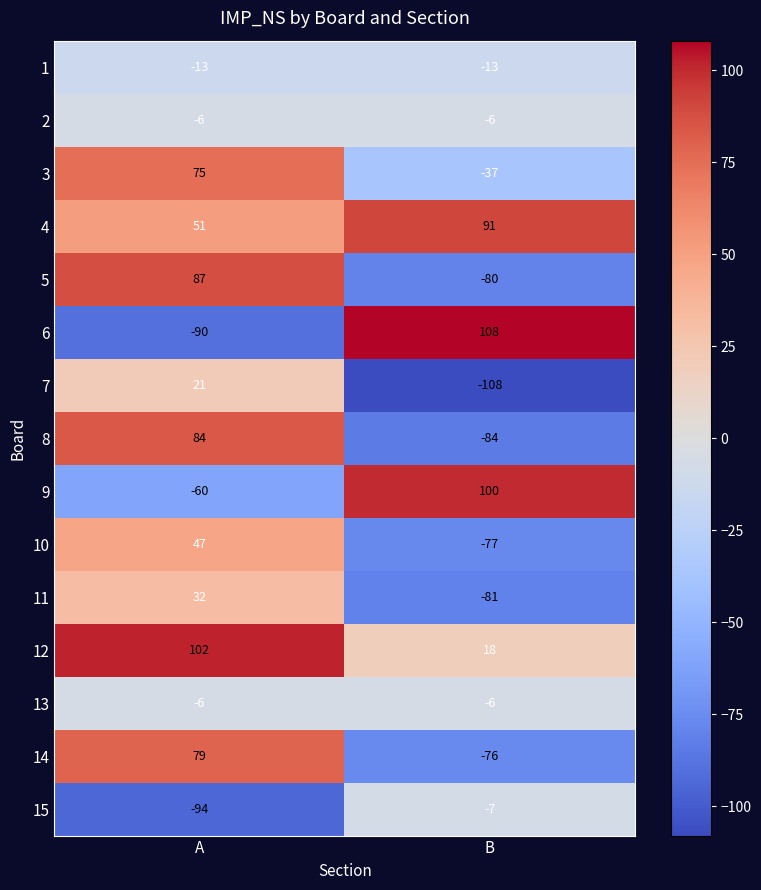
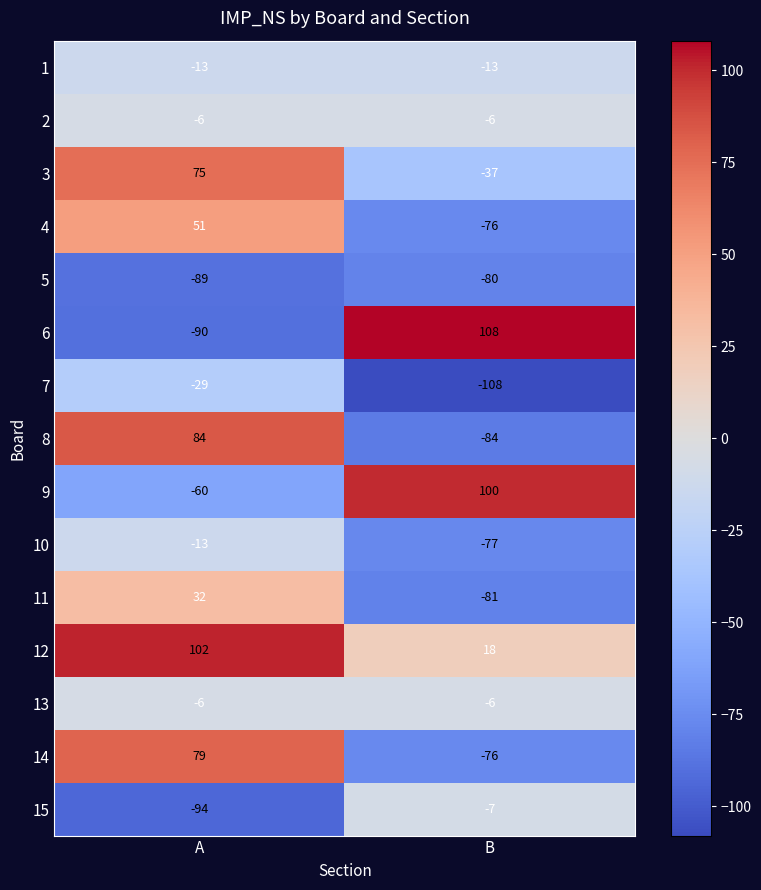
  {
    "1": {
      "A": -13,
      "B": -13
    },
    "3": {
      "A": 75,
      "B": -37
    },
    "4": {
      "A": 51,
-     "B": 91
+     "B": -76
    },
    "5": {
-     "A": 87,
+     "A": -89,
      "B": -80
    },
    "6": {
      "A": -90,
      "B": 108
    },
    "7": {
-     "A": 21,
+     "A": -29,
      "B": -108
    },
    "8": {
      "A": 84,
      "B": -84
    },
    "9": {
      "A": -60,
      "B": 100
    },
    "10": {
-     "A": 47,
+     "A": -13,
      "B": -77
    },
    "11": {
      "A": 32,
      "B": -81
    },
    "12": {
      "A": 102,
      "B": 18
    },
    "14": {
      "A": 79,
      "B": -76
    },
    "15": {
      "A": -94
    }
  }
